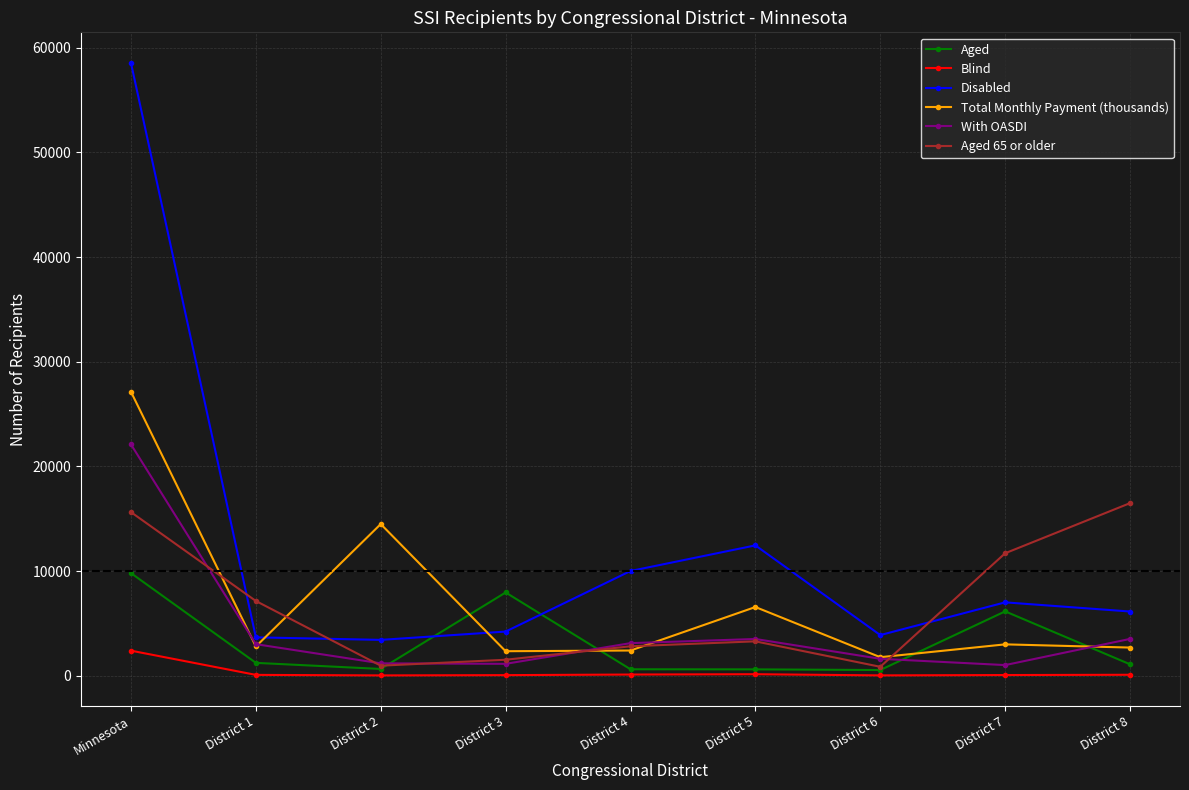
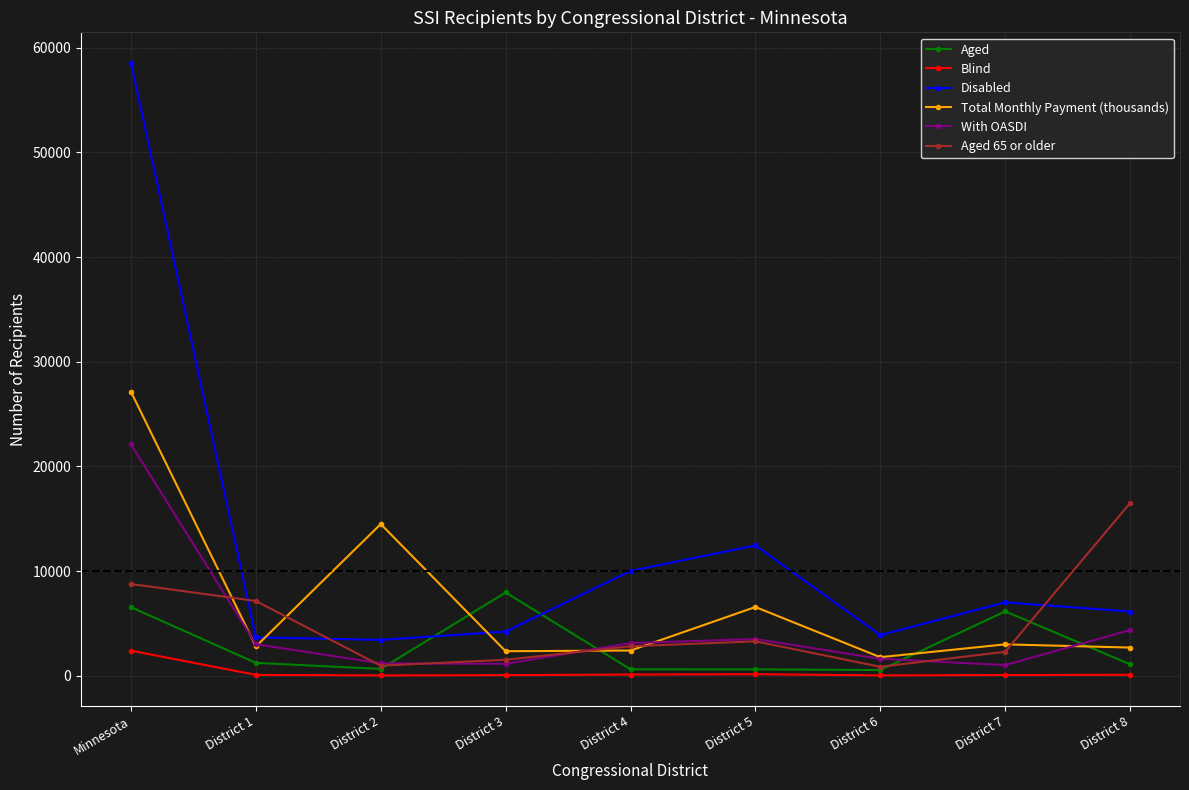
  {
    "Aged": {
-     "Minnesota": 9800,
+     "Minnesota": 6600,
      "District 1": 1200,
      "District 2": 700,
      "District 3": 8000,
      "District 4": 600,
      "District 5": 600,
      "District 6": 600,
      "District 7": 6200,
      "District 8": 1100
    },
    "Blind": {
      "Minnesota": 2400,
      "District 1": 100,
      "District 2": 0,
      "District 3": 100,
      "District 4": 100,
      "District 5": 200,
      "District 6": 0,
      "District 7": 100,
      "District 8": 100
    },
    "Disabled": {
      "Minnesota": 58500,
      "District 1": 3700,
      "District 2": 3400,
      "District 3": 4200,
      "District 4": 10000,
      "District 5": 12500,
      "District 6": 3900,
      "District 7": 7000,
      "District 8": 6100
    },
    "Total Monthly Payment (thousands)": {
      "Minnesota": 27100,
      "District 2": 14500,
      "District 3": 2400,
      "District 4": 2400,
      "District 5": 6600,
      "District 7": 3000,
      "District 8": 2700
    },
    "With OASDI": {
      "Minnesota": 22100,
      "District 3": 1100,
      "District 4": 3100,
      "District 7": 1000,
-     "District 8": 3500
+     "District 8": 4400
    },
    "Aged 65 or older": {
-     "Minnesota": 15600,
+     "Minnesota": 8800,
      "District 1": 7200,
      "District 3": 1500,
      "District 4": 2800,
      "District 6": 900,
-     "District 7": 11700,
+     "District 7": 2300,
      "District 8": 16500
    }
  }
